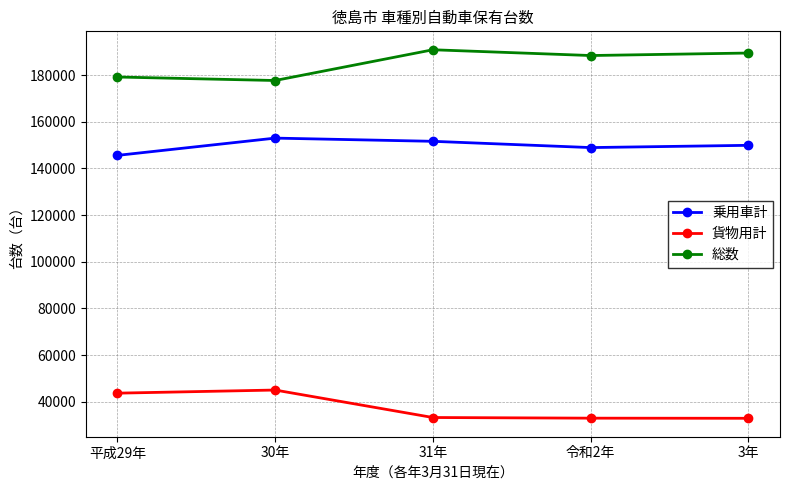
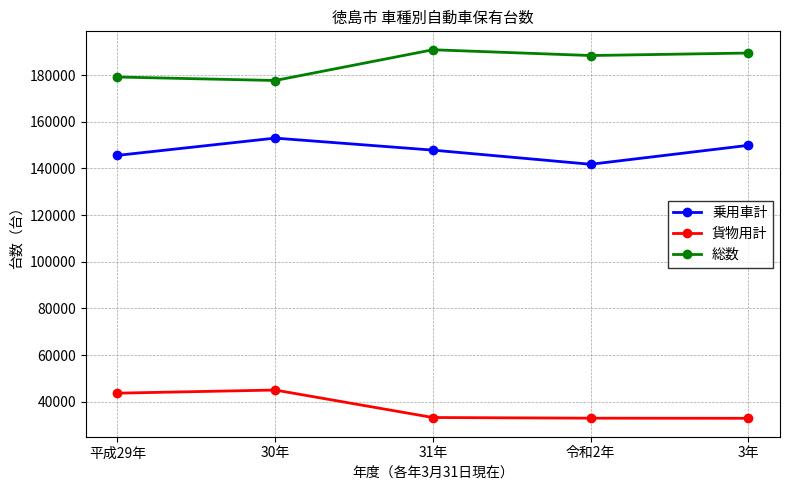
  {
    "乗用車計": {
      "平成29年": 146000,
      "30年": 153000,
-     "31年": 152000,
-     "令和2年": 149000,
+     "31年": 148000,
+     "令和2年": 142000,
      "3年": 150000
    },
    "貨物用計": {
      "平成29年": 44000,
      "30年": 45000,
      "31年": 33000,
      "令和2年": 33000,
      "3年": 33000
    },
    "総数": {
      "平成29年": 179000,
      "30年": 178000,
      "31年": 191000,
      "令和2年": 188000,
      "3年": 189000
    }
  }
